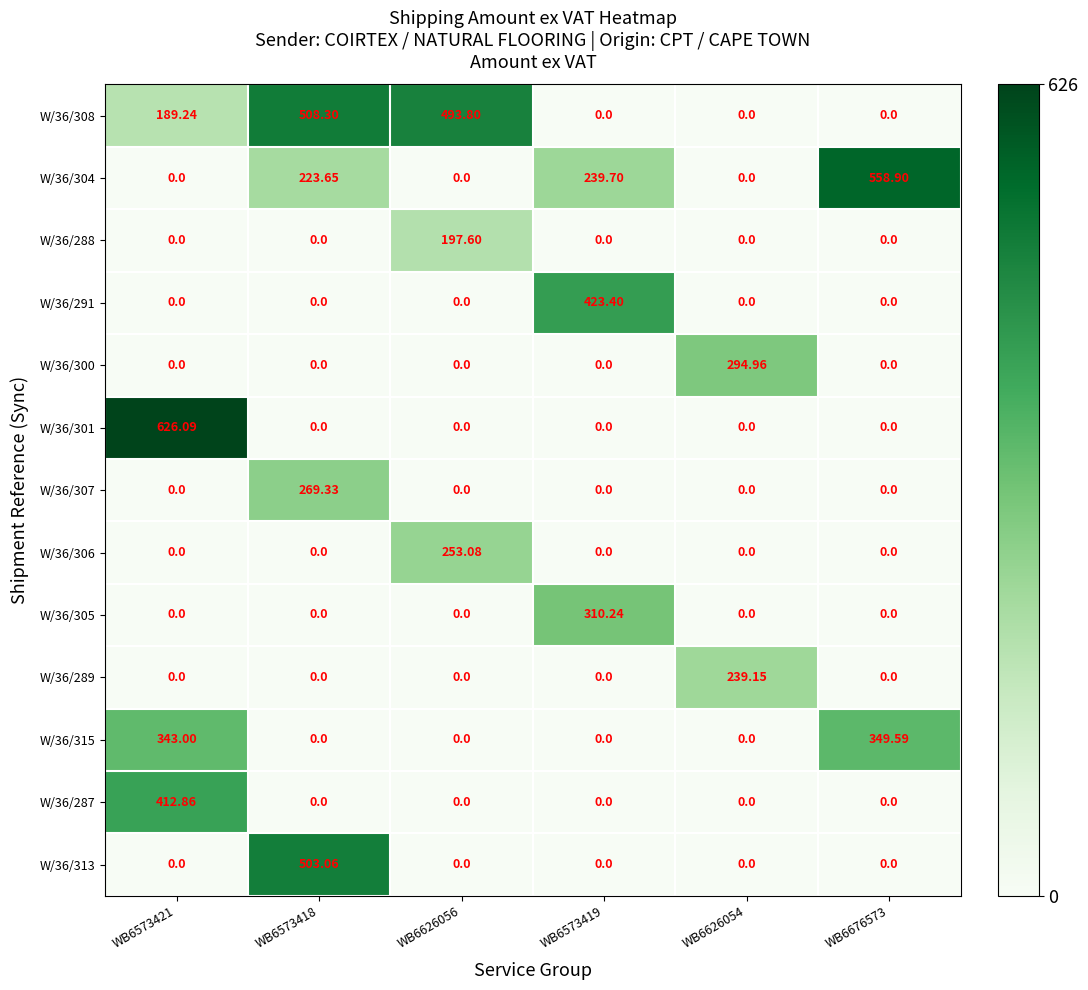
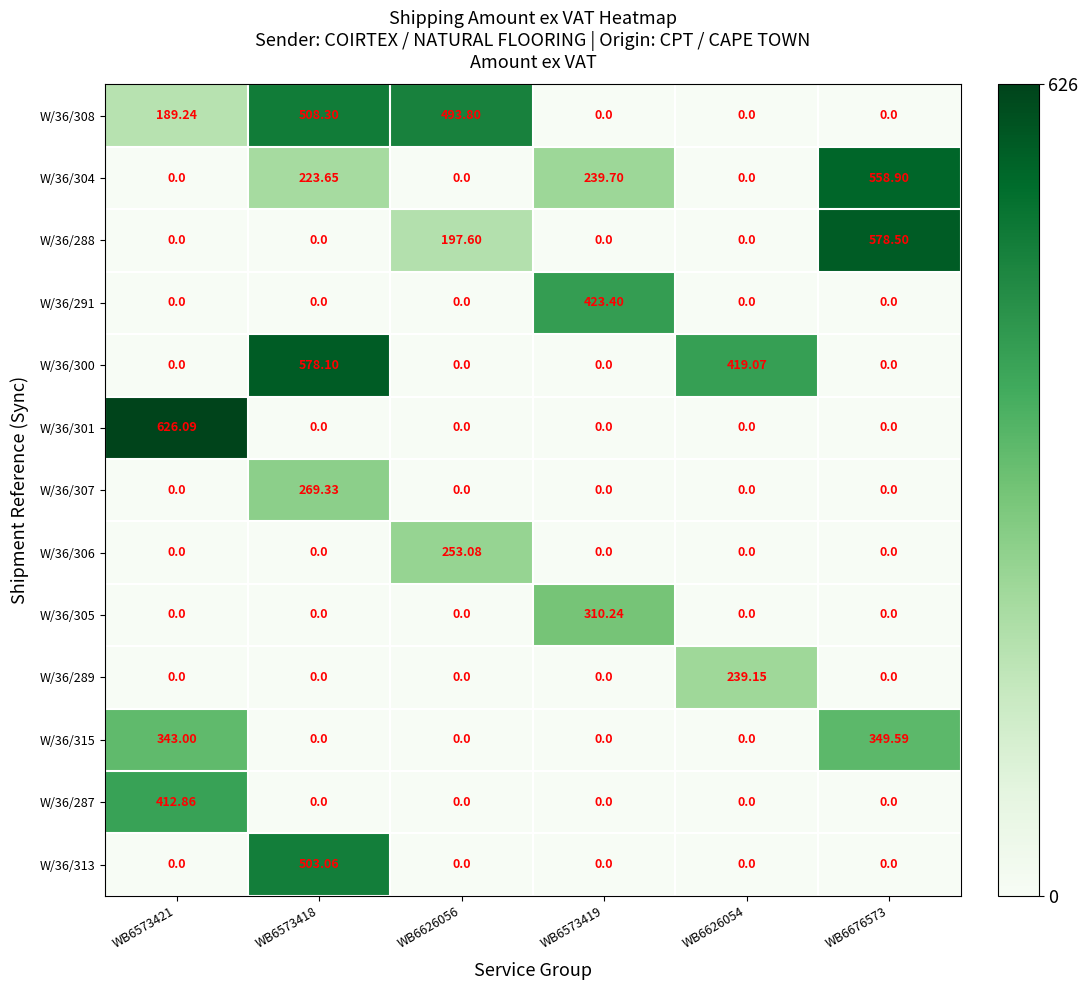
  {
    "W/36/308": {
      "WB6573421": 189.24,
      "WB6573418": 508.30,
      "WB6626056": 493.80,
      "WB6573419": 0.0,
      "WB6626054": 0.0,
      "WB6676573": 0.0
    },
    "W/36/304": {
      "WB6573421": 0.0,
      "WB6573418": 223.65,
      "WB6626056": 0.0,
      "WB6573419": 239.70,
      "WB6626054": 0.0,
      "WB6676573": 558.90
    },
    "W/36/288": {
      "WB6573421": 0.0,
      "WB6573418": 0.0,
      "WB6626056": 197.60,
      "WB6573419": 0.0,
      "WB6626054": 0.0,
-     "WB6676573": 0.0
+     "WB6676573": 578.50
    },
    "W/36/291": {
      "WB6573421": 0.0,
      "WB6573418": 0.0,
      "WB6626056": 0.0,
      "WB6573419": 423.40,
      "WB6626054": 0.0,
      "WB6676573": 0.0
    },
    "W/36/300": {
      "WB6573421": 0.0,
-     "WB6573418": 0.0,
+     "WB6573418": 578.10,
      "WB6626056": 0.0,
      "WB6573419": 0.0,
-     "WB6626054": 294.96,
+     "WB6626054": 419.07,
      "WB6676573": 0.0
    },
    "W/36/301": {
      "WB6573421": 626.09,
      "WB6573418": 0.0,
      "WB6626056": 0.0,
      "WB6573419": 0.0,
      "WB6626054": 0.0,
      "WB6676573": 0.0
    },
    "W/36/307": {
      "WB6573421": 0.0,
      "WB6573418": 269.33,
      "WB6626056": 0.0,
      "WB6573419": 0.0,
      "WB6626054": 0.0,
      "WB6676573": 0.0
    },
    "W/36/306": {
      "WB6573421": 0.0,
      "WB6573418": 0.0,
      "WB6626056": 253.08,
      "WB6573419": 0.0,
      "WB6626054": 0.0,
      "WB6676573": 0.0
    },
    "W/36/305": {
      "WB6573421": 0.0,
      "WB6573418": 0.0,
      "WB6626056": 0.0,
      "WB6573419": 310.24,
      "WB6626054": 0.0,
      "WB6676573": 0.0
    },
    "W/36/289": {
      "WB6573421": 0.0,
      "WB6573418": 0.0,
      "WB6626056": 0.0,
      "WB6573419": 0.0,
      "WB6626054": 239.15,
      "WB6676573": 0.0
    },
    "W/36/315": {
      "WB6573421": 343.00,
      "WB6573418": 0.0,
      "WB6626056": 0.0,
      "WB6573419": 0.0,
      "WB6626054": 0.0,
      "WB6676573": 349.59
    },
    "W/36/287": {
      "WB6573421": 412.86,
      "WB6573418": 0.0,
      "WB6626056": 0.0,
      "WB6573419": 0.0,
      "WB6626054": 0.0,
      "WB6676573": 0.0
    },
    "W/36/313": {
      "WB6573421": 0.0,
      "WB6573418": 503.06,
      "WB6626056": 0.0,
      "WB6573419": 0.0,
      "WB6626054": 0.0,
      "WB6676573": 0.0
    }
  }
